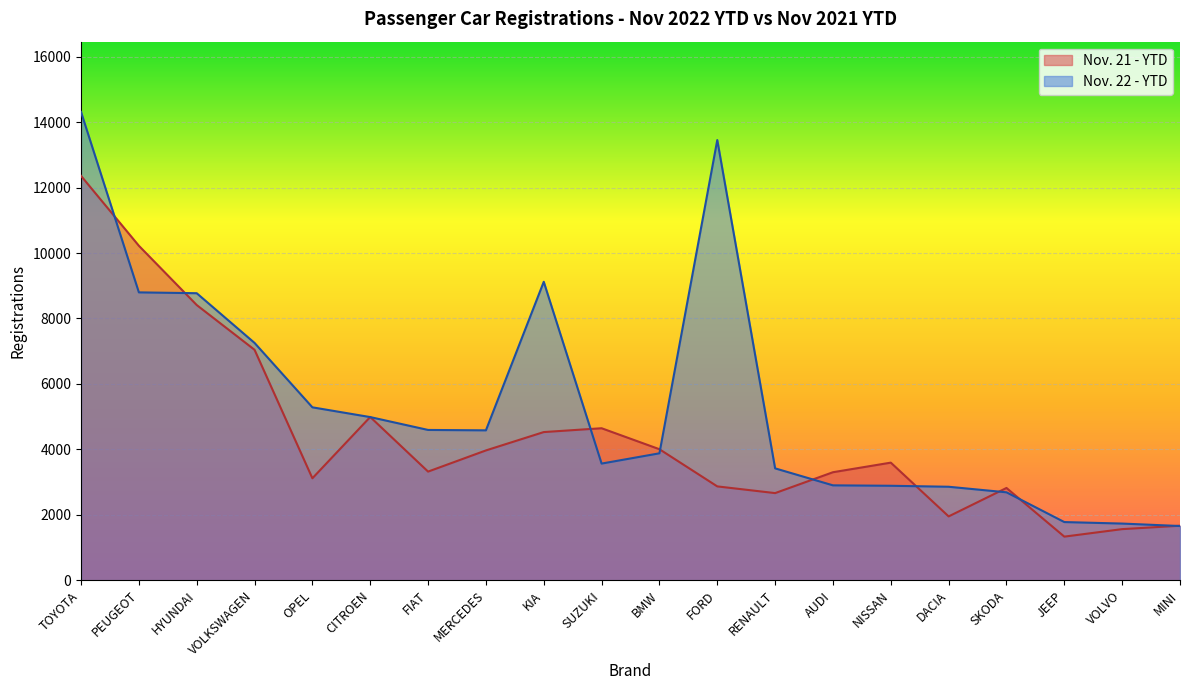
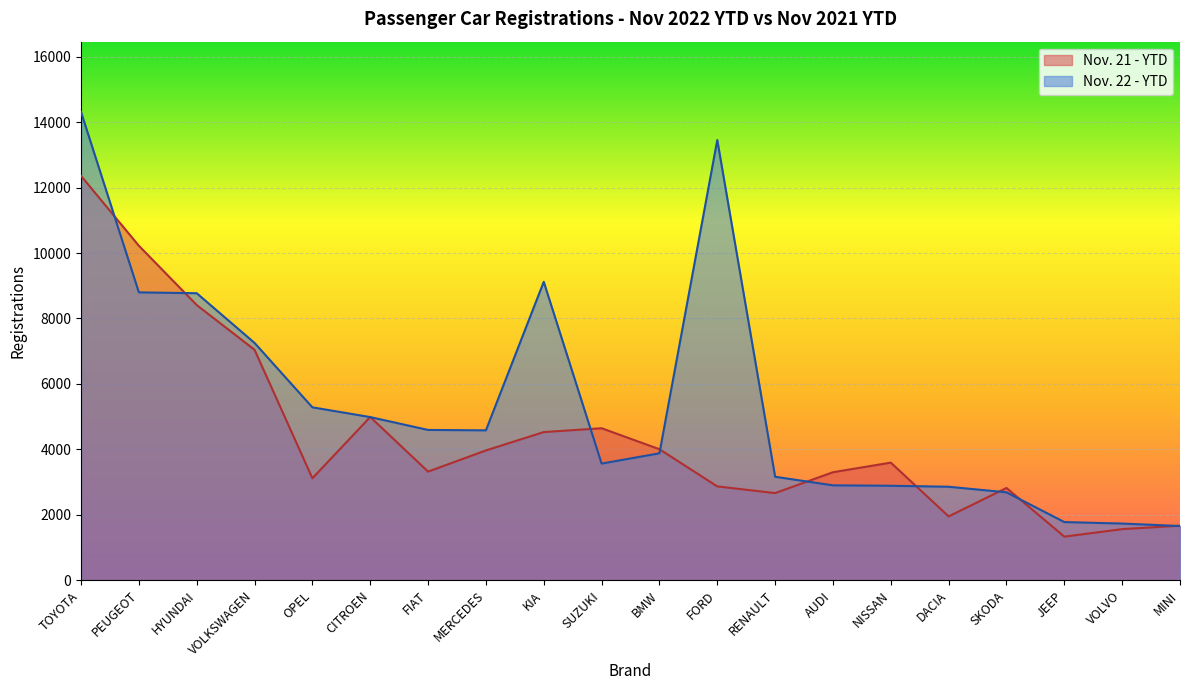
  {
    "Nov. 21 - YTD": {
      "TOYOTA": 12400,
      "PEUGEOT": 10200,
      "HYUNDAI": 8400,
      "VOLKSWAGEN": 7000,
      "OPEL": 3100,
      "FIAT": 3300,
      "MERCEDES": 4000,
      "KIA": 4500,
      "SUZUKI": 4600,
      "BMW": 4000,
      "FORD": 2900,
      "RENAULT": 2700,
      "AUDI": 3300,
      "NISSAN": 3600,
      "DACIA": 2000,
      "SKODA": 2800,
      "JEEP": 1300,
      "VOLVO": 1600
    },
    "Nov. 22 - YTD": {
      "TOYOTA": 14300,
      "PEUGEOT": 8800,
      "HYUNDAI": 8800,
      "VOLKSWAGEN": 7300,
      "OPEL": 5300,
      "FIAT": 4600,
      "MERCEDES": 4600,
      "KIA": 9100,
      "SUZUKI": 3600,
      "BMW": 3900,
      "FORD": 13500,
-     "RENAULT": 3400,
+     "RENAULT": 3200,
      "AUDI": 2900,
      "NISSAN": 2900,
      "DACIA": 2900,
      "SKODA": 2700,
      "JEEP": 1800,
      "VOLVO": 1700
    }
  }
